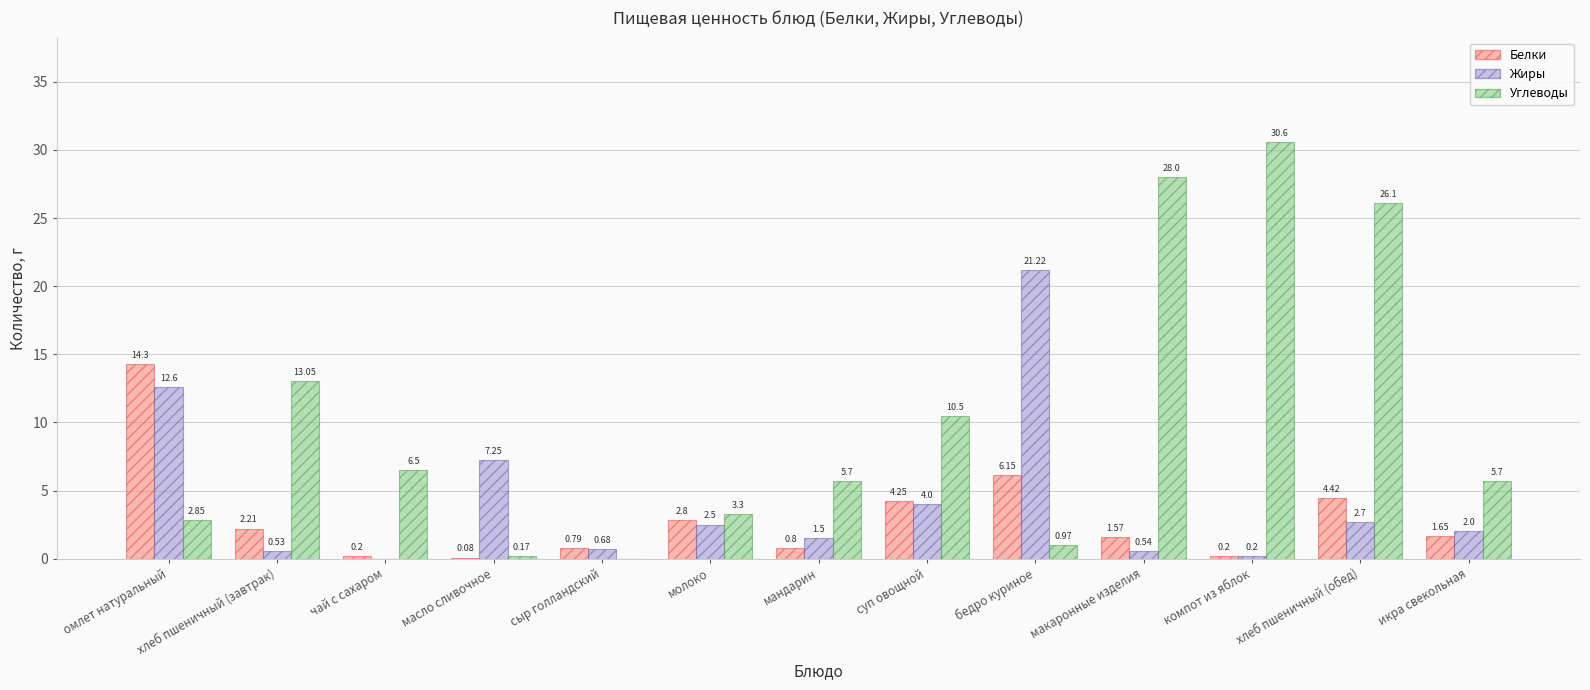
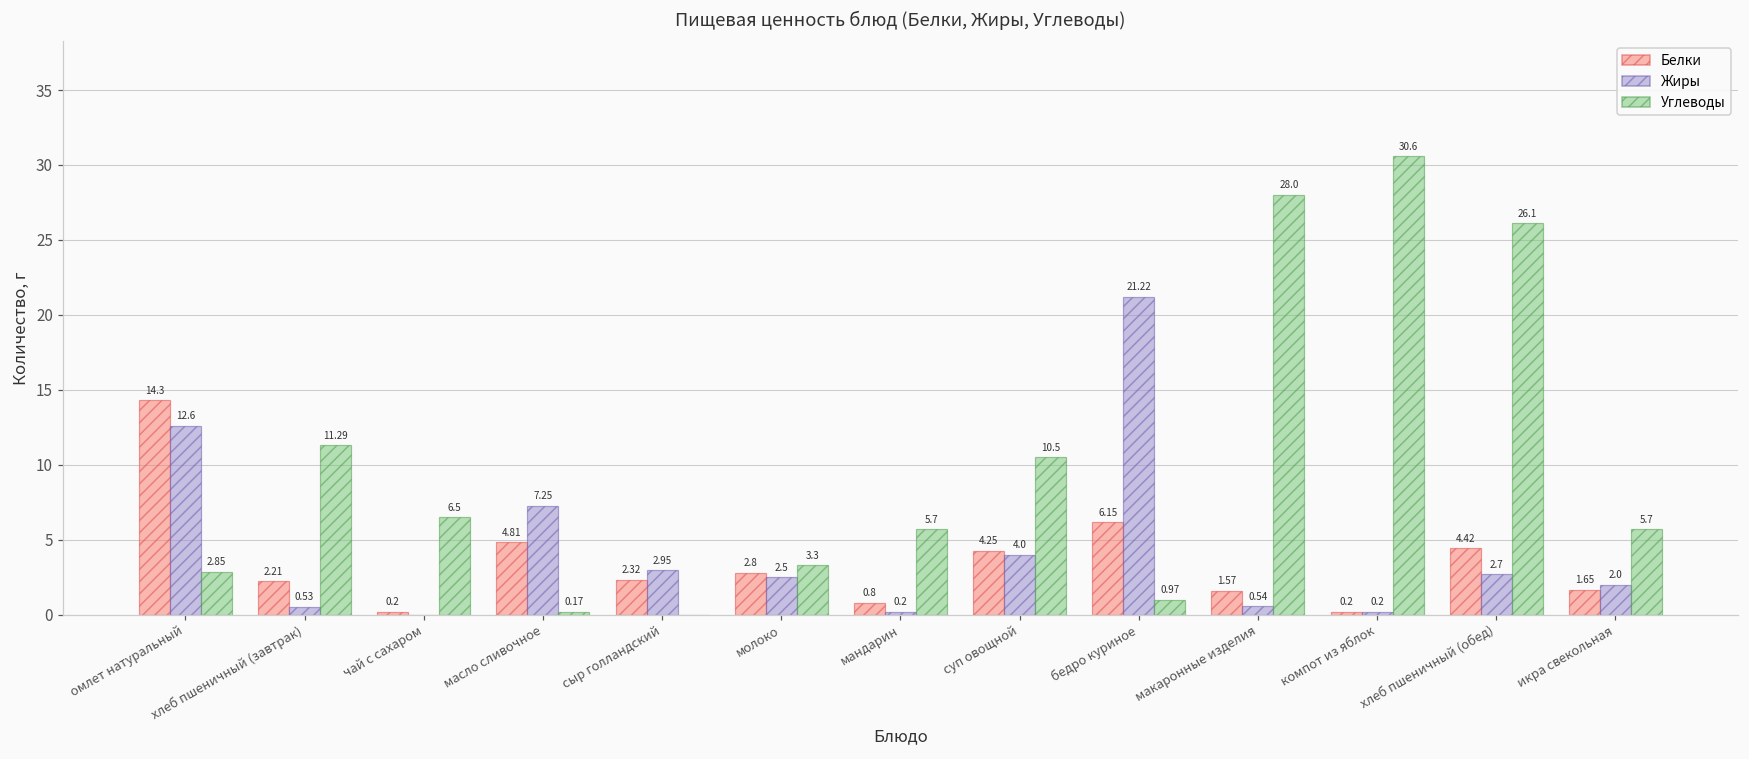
  {
    "Белки": {
      "омлет натуральный": 14.3,
      "хлеб пшеничный (завтрак)": 2.21,
      "чай с сахаром": 0.2,
-     "масло сливочное": 0.08,
-     "сыр голландский": 0.79,
+     "масло сливочное": 4.81,
+     "сыр голландский": 2.32,
      "молоко": 2.8,
      "мандарин": 0.8,
      "суп овощной": 4.25,
      "бедро куриное": 6.15,
      "макаронные изделия": 1.57,
      "компот из яблок": 0.2,
      "хлеб пшеничный (обед)": 4.42,
      "икра свекольная": 1.65
    },
    "Жиры": {
      "омлет натуральный": 12.6,
      "хлеб пшеничный (завтрак)": 0.53,
      "масло сливочное": 7.25,
-     "сыр голландский": 0.68,
+     "сыр голландский": 2.95,
      "молоко": 2.5,
-     "мандарин": 1.5,
+     "мандарин": 0.2,
      "суп овощной": 4.0,
      "бедро куриное": 21.22,
      "макаронные изделия": 0.54,
      "компот из яблок": 0.2,
      "хлеб пшеничный (обед)": 2.7,
      "икра свекольная": 2.0
    },
    "Углеводы": {
      "омлет натуральный": 2.85,
-     "хлеб пшеничный (завтрак)": 13.05,
+     "хлеб пшеничный (завтрак)": 11.29,
      "чай с сахаром": 6.5,
      "масло сливочное": 0.17,
      "молоко": 3.3,
      "мандарин": 5.7,
      "суп овощной": 10.5,
      "бедро куриное": 0.97,
      "макаронные изделия": 28.0,
      "компот из яблок": 30.6,
      "хлеб пшеничный (обед)": 26.1,
      "икра свекольная": 5.7
    }
  }
